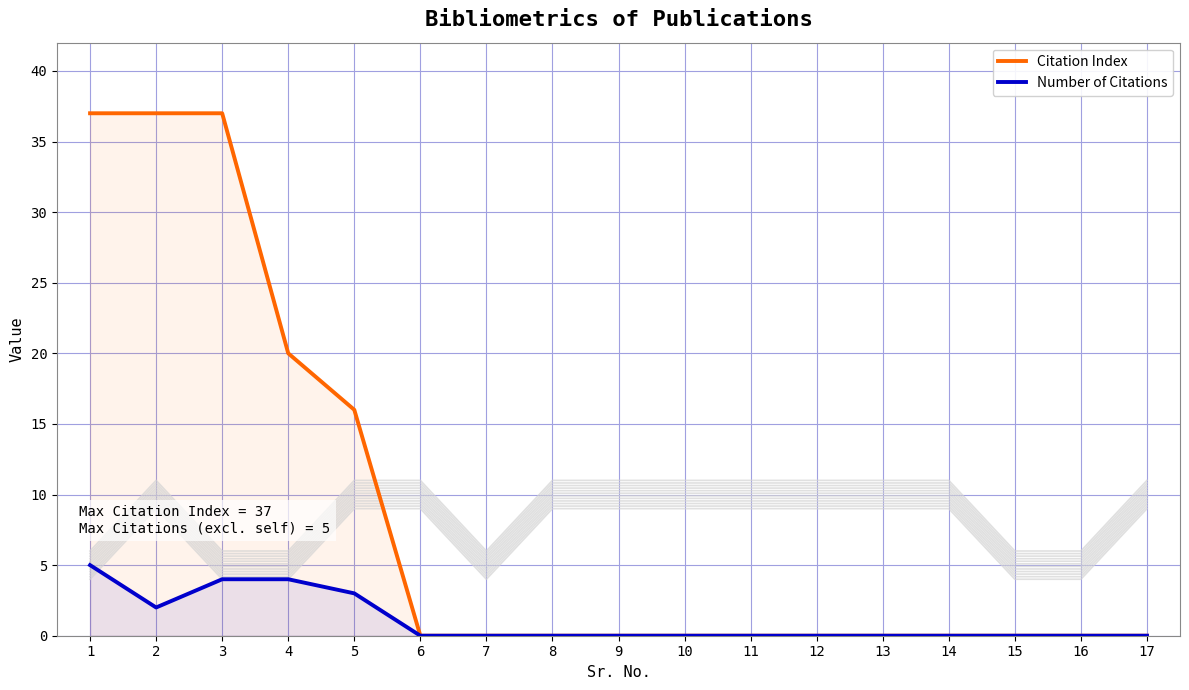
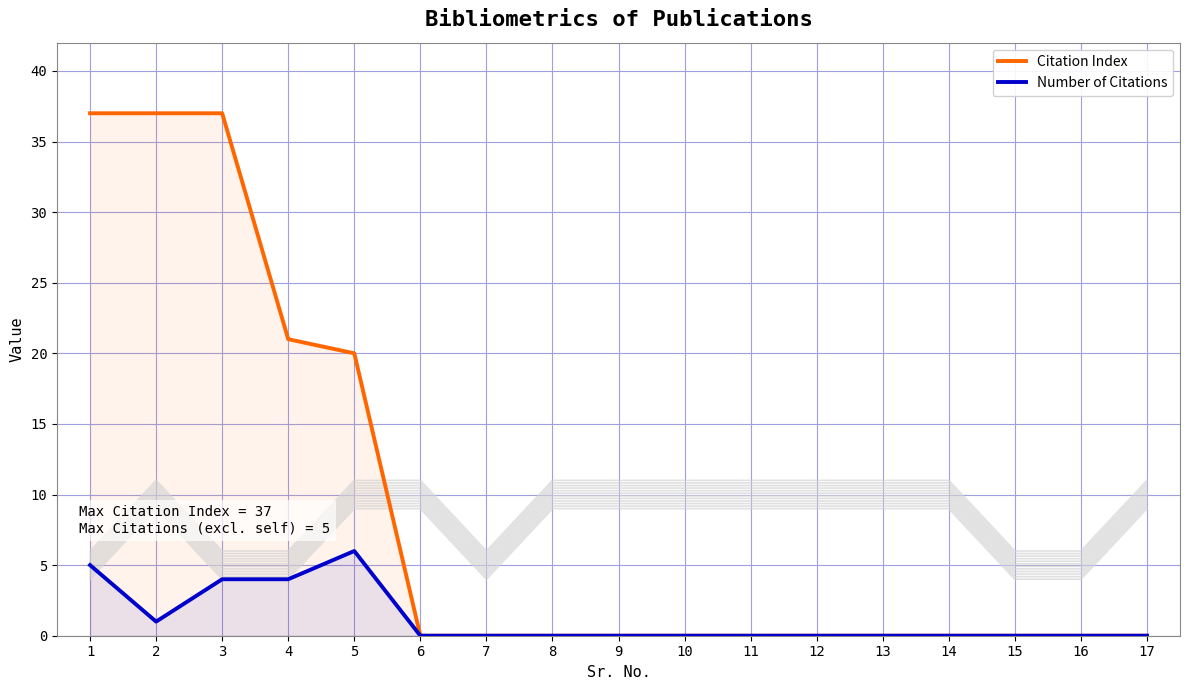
  {
    "Citation Index": {
      "1": 37,
      "2": 37,
      "3": 37,
-     "4": 20,
-     "5": 16
+     "4": 21,
+     "5": 20
    },
    "Number of Citations": {
-     "2": 2,
-     "5": 3
+     "2": 1,
+     "5": 6
    }
  }
